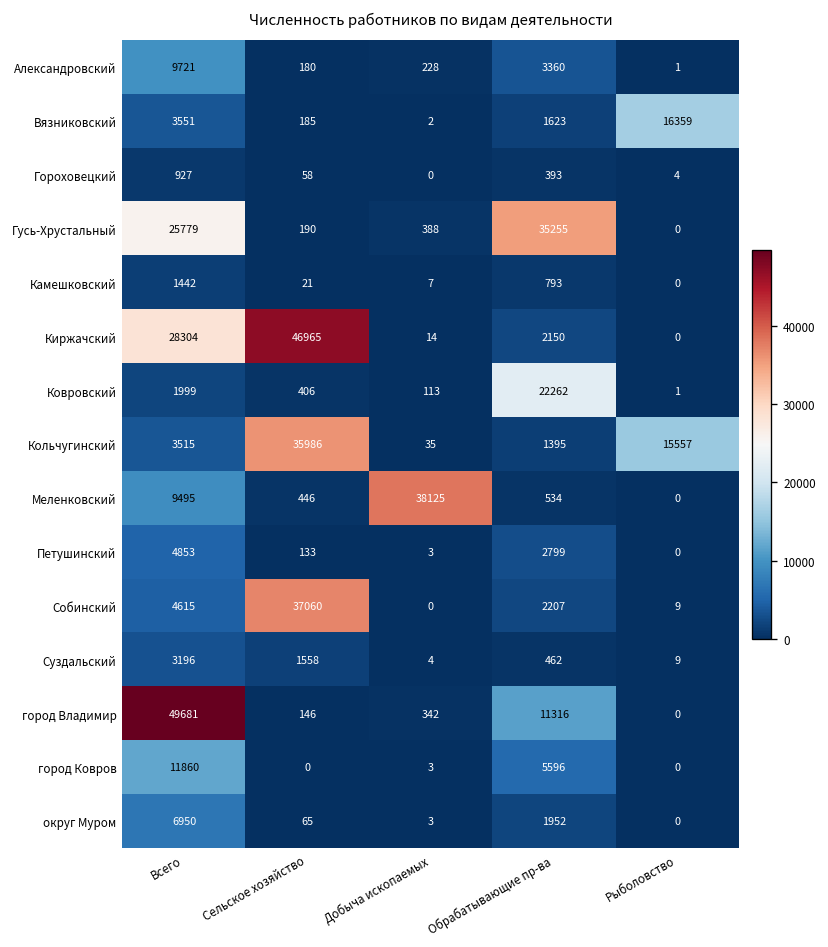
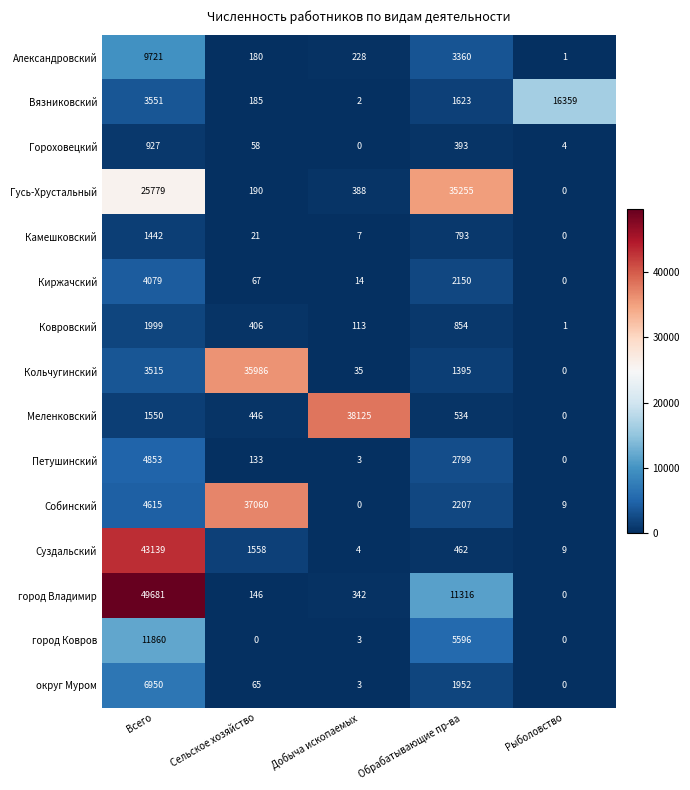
  {
    "Александровский": {
      "Всего": 9721,
      "Сельское хозяйство": 180,
      "Добыча ископаемых": 228,
      "Обрабатывающие пр-ва": 3360,
      "Рыболовство": 1
    },
    "Вязниковский": {
      "Всего": 3551,
      "Сельское хозяйство": 185,
      "Добыча ископаемых": 2,
      "Обрабатывающие пр-ва": 1623,
      "Рыболовство": 16359
    },
    "Гороховецкий": {
      "Всего": 927,
      "Сельское хозяйство": 58,
      "Добыча ископаемых": 0,
      "Обрабатывающие пр-ва": 393,
      "Рыболовство": 4
    },
    "Гусь-Хрустальный": {
      "Всего": 25779,
      "Сельское хозяйство": 190,
      "Добыча ископаемых": 388,
      "Обрабатывающие пр-ва": 35255,
      "Рыболовство": 0
    },
    "Камешковский": {
      "Всего": 1442,
      "Сельское хозяйство": 21,
      "Добыча ископаемых": 7,
      "Обрабатывающие пр-ва": 793,
      "Рыболовство": 0
    },
    "Киржачский": {
-     "Всего": 28304,
-     "Сельское хозяйство": 46965,
+     "Всего": 4079,
+     "Сельское хозяйство": 67,
      "Добыча ископаемых": 14,
      "Обрабатывающие пр-ва": 2150,
      "Рыболовство": 0
    },
    "Ковровский": {
      "Всего": 1999,
      "Сельское хозяйство": 406,
      "Добыча ископаемых": 113,
-     "Обрабатывающие пр-ва": 22262,
+     "Обрабатывающие пр-ва": 854,
      "Рыболовство": 1
    },
    "Кольчугинский": {
      "Всего": 3515,
      "Сельское хозяйство": 35986,
      "Добыча ископаемых": 35,
      "Обрабатывающие пр-ва": 1395,
-     "Рыболовство": 15557
+     "Рыболовство": 0
    },
    "Меленковский": {
-     "Всего": 9495,
+     "Всего": 1550,
      "Сельское хозяйство": 446,
      "Добыча ископаемых": 38125,
      "Обрабатывающие пр-ва": 534,
      "Рыболовство": 0
    },
    "Петушинский": {
      "Всего": 4853,
      "Сельское хозяйство": 133,
      "Добыча ископаемых": 3,
      "Обрабатывающие пр-ва": 2799,
      "Рыболовство": 0
    },
    "Собинский": {
      "Всего": 4615,
      "Сельское хозяйство": 37060,
      "Добыча ископаемых": 0,
      "Обрабатывающие пр-ва": 2207,
      "Рыболовство": 9
    },
    "Суздальский": {
-     "Всего": 3196,
+     "Всего": 43139,
      "Сельское хозяйство": 1558,
      "Добыча ископаемых": 4,
      "Обрабатывающие пр-ва": 462,
      "Рыболовство": 9
    },
    "город Владимир": {
      "Всего": 49681,
      "Сельское хозяйство": 146,
      "Добыча ископаемых": 342,
      "Обрабатывающие пр-ва": 11316,
      "Рыболовство": 0
    },
    "город Ковров": {
      "Всего": 11860,
      "Сельское хозяйство": 0,
      "Добыча ископаемых": 3,
      "Обрабатывающие пр-ва": 5596,
      "Рыболовство": 0
    },
    "округ Муром": {
      "Всего": 6950,
      "Сельское хозяйство": 65,
      "Добыча ископаемых": 3,
      "Обрабатывающие пр-ва": 1952,
      "Рыболовство": 0
    }
  }
